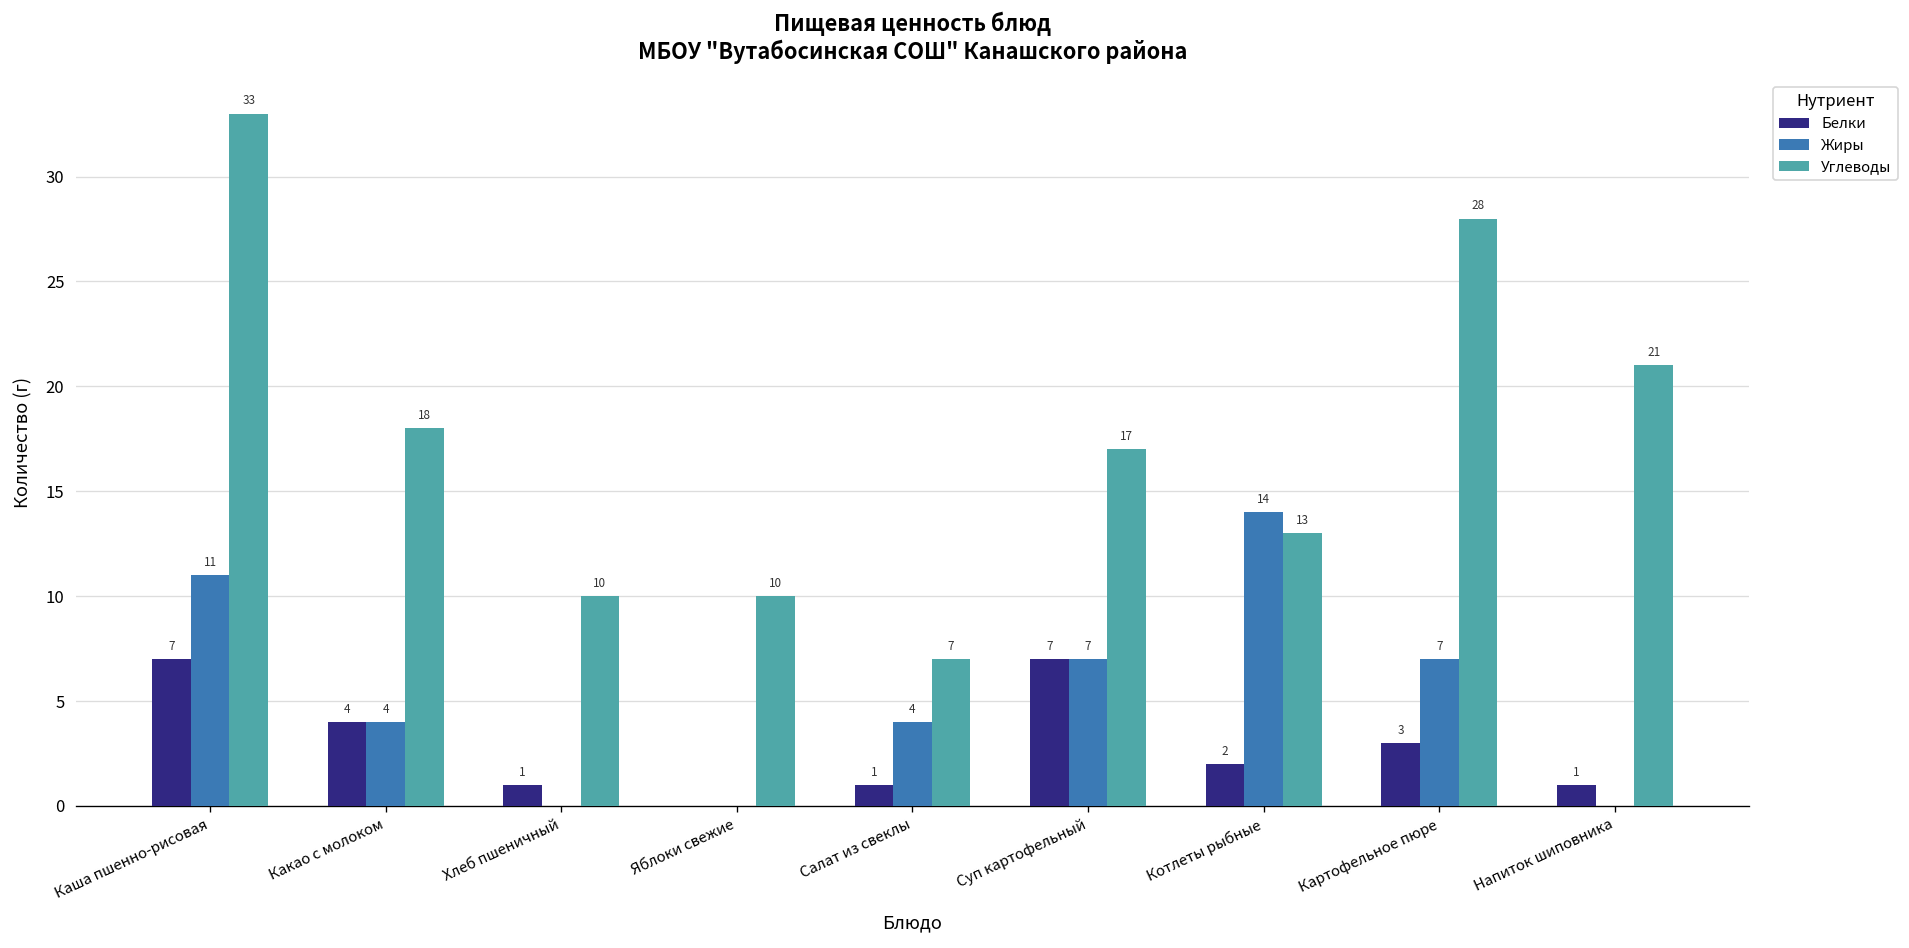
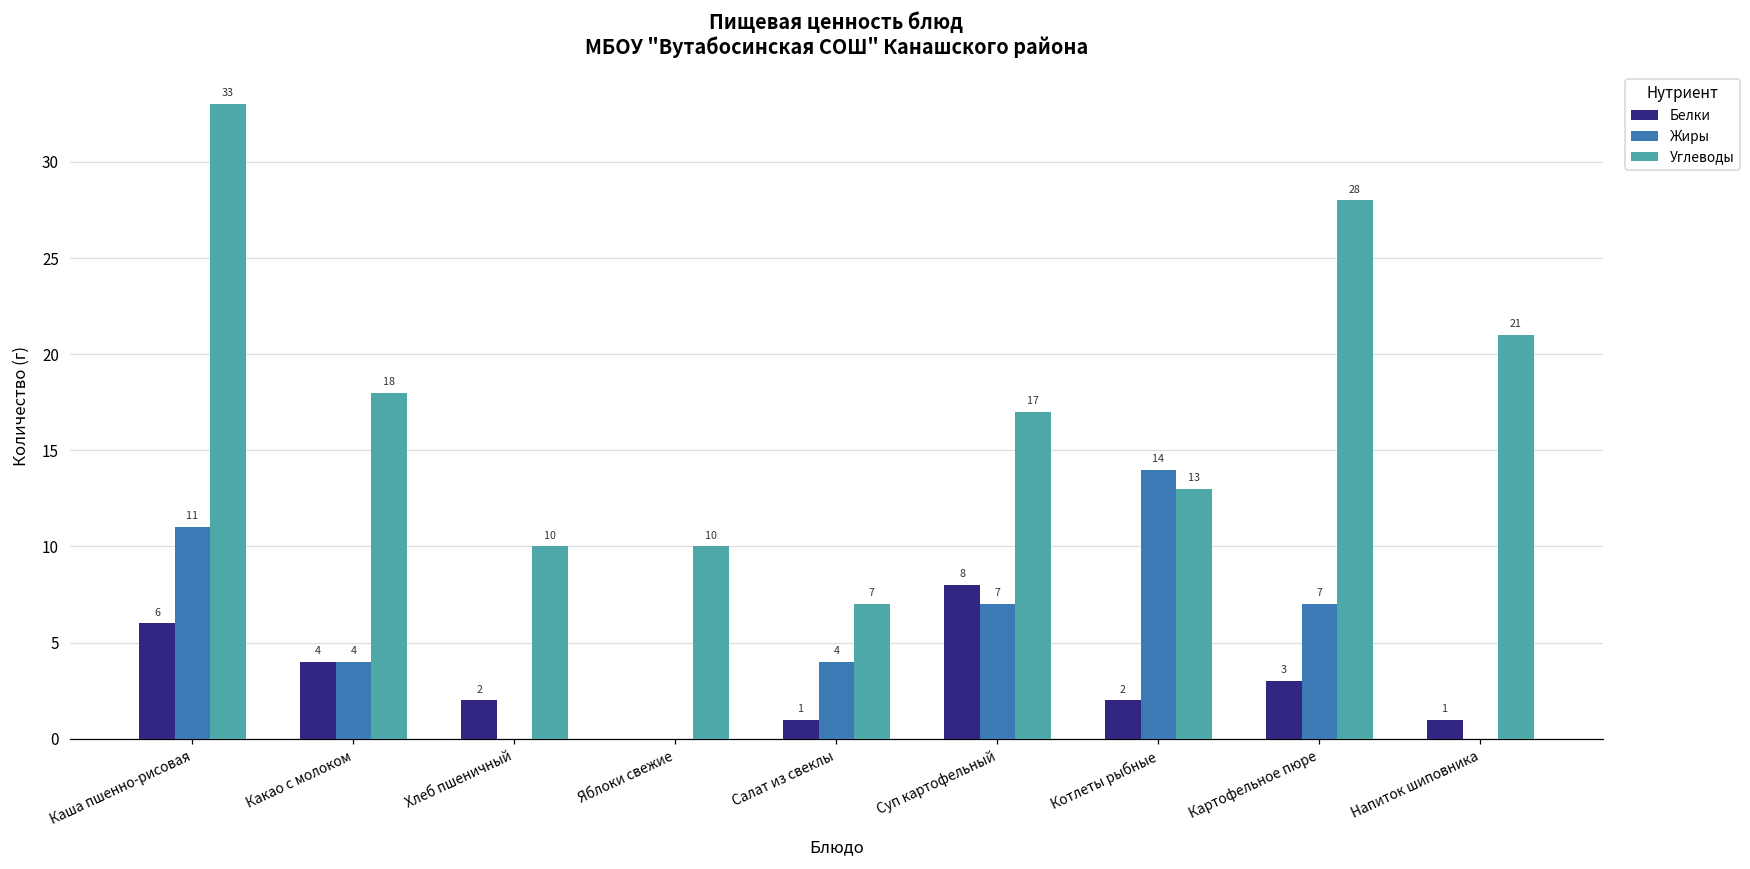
  {
    "Белки": {
-     "Каша пшенно-рисовая": 7,
+     "Каша пшенно-рисовая": 6,
      "Какао с молоком": 4,
-     "Хлеб пшеничный": 1,
+     "Хлеб пшеничный": 2,
      "Салат из свеклы": 1,
-     "Суп картофельный": 7,
+     "Суп картофельный": 8,
      "Котлеты рыбные": 2,
      "Картофельное пюре": 3,
      "Напиток шиповника": 1
    }
  }
